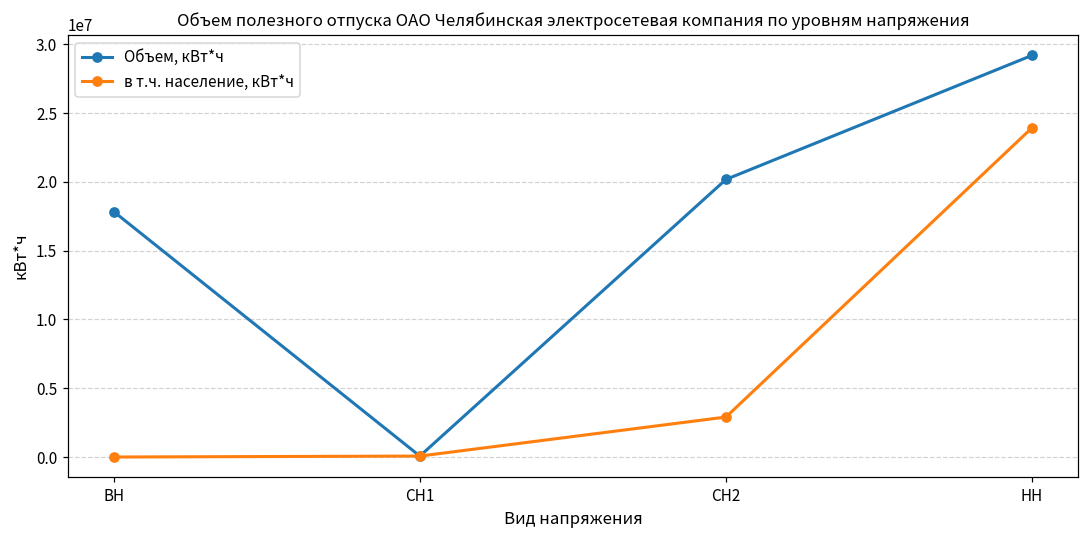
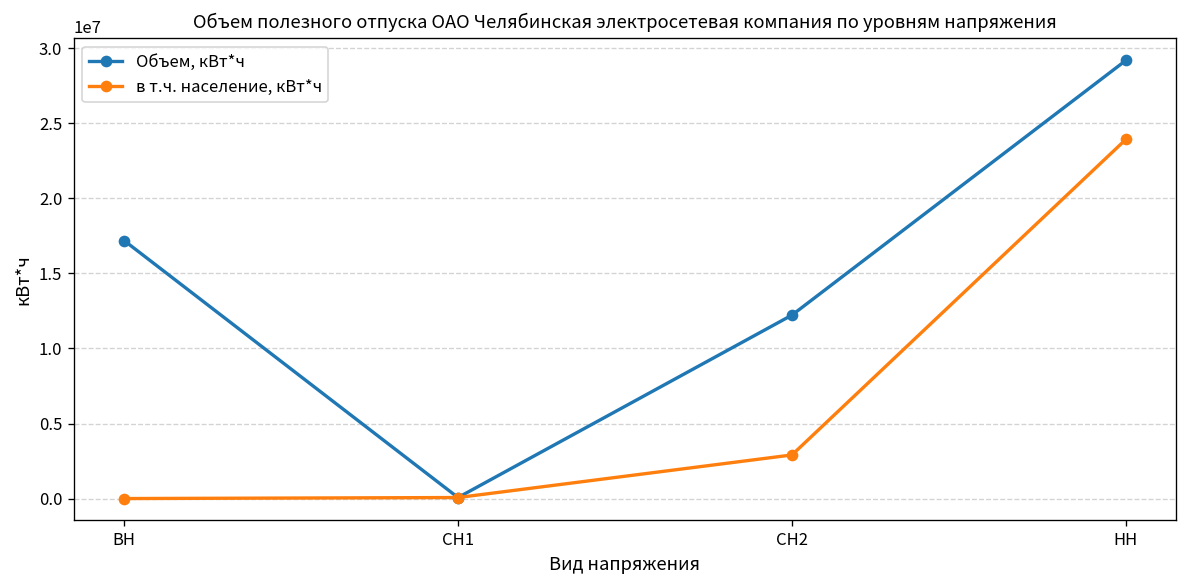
  {
    "Объем, кВт*ч": {
-     "ВН": 17800000,
-     "СН2": 20200000,
+     "ВН": 17200000,
+     "СН2": 12200000,
      "НН": 29200000
    },
    "в т.ч. население, кВт*ч": {
      "ВН": 0,
      "СН2": 2900000,
      "НН": 23900000
    }
  }
